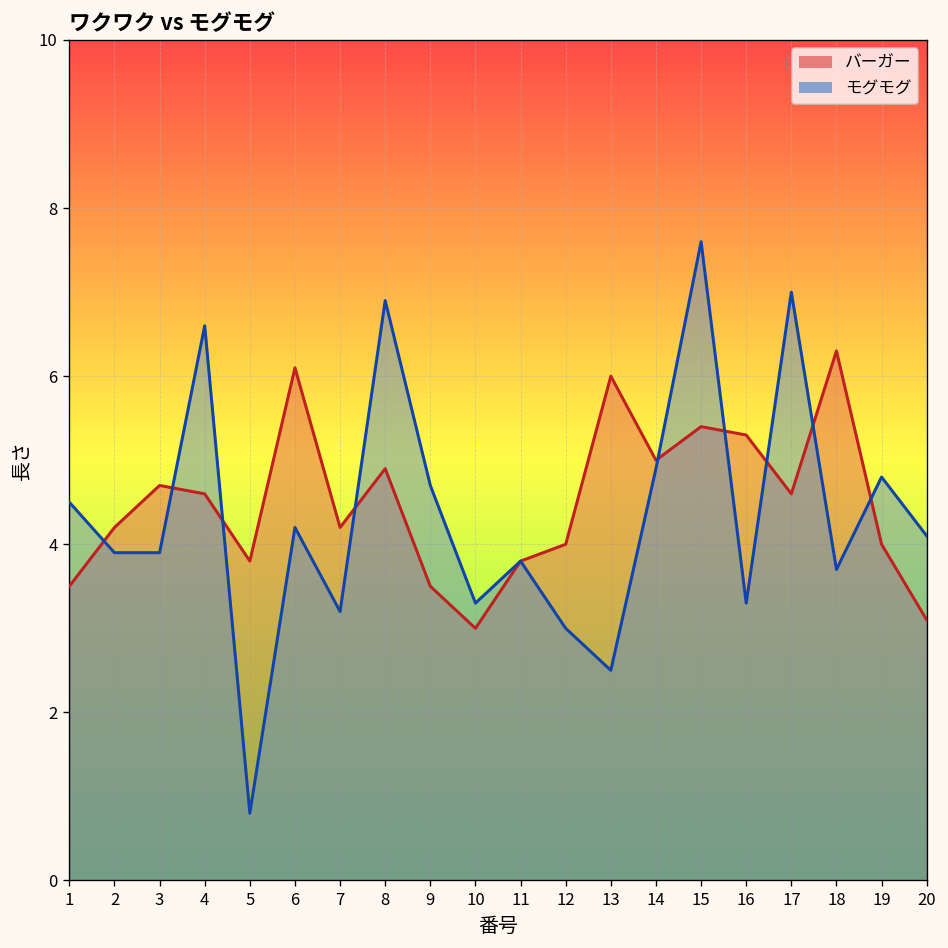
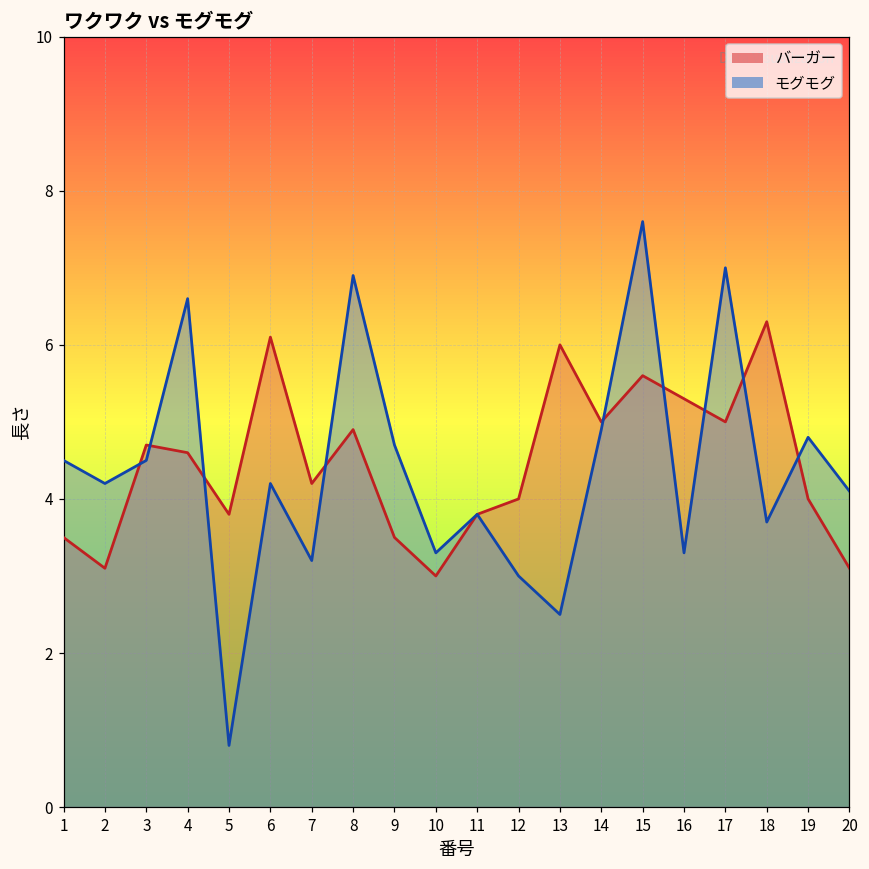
  {
    "バーガー": {
      "1": 3.5,
-     "2": 4.2,
+     "2": 3.1,
      "3": 4.7,
      "4": 4.6,
      "5": 3.8,
      "6": 6.1,
      "7": 4.2,
      "8": 4.9,
      "9": 3.5,
      "10": 3.0,
      "12": 4.0,
      "13": 6.0,
      "14": 5.0,
-     "15": 5.4,
+     "15": 5.6,
      "16": 5.3,
-     "17": 4.6,
+     "17": 5.0,
      "18": 6.3,
      "19": 4.0,
      "20": 3.1
    },
    "モグモグ": {
      "1": 4.5,
-     "2": 3.9,
-     "3": 3.9,
+     "2": 4.2,
+     "3": 4.5,
      "4": 6.6,
      "5": 0.8,
      "6": 4.2,
      "7": 3.2,
      "8": 6.9,
      "9": 4.7,
      "10": 3.3,
      "12": 3.0,
      "13": 2.5,
      "14": 4.9,
      "15": 7.6,
      "16": 3.3,
      "17": 7.0,
      "18": 3.7,
      "19": 4.8,
      "20": 4.1
    }
  }
